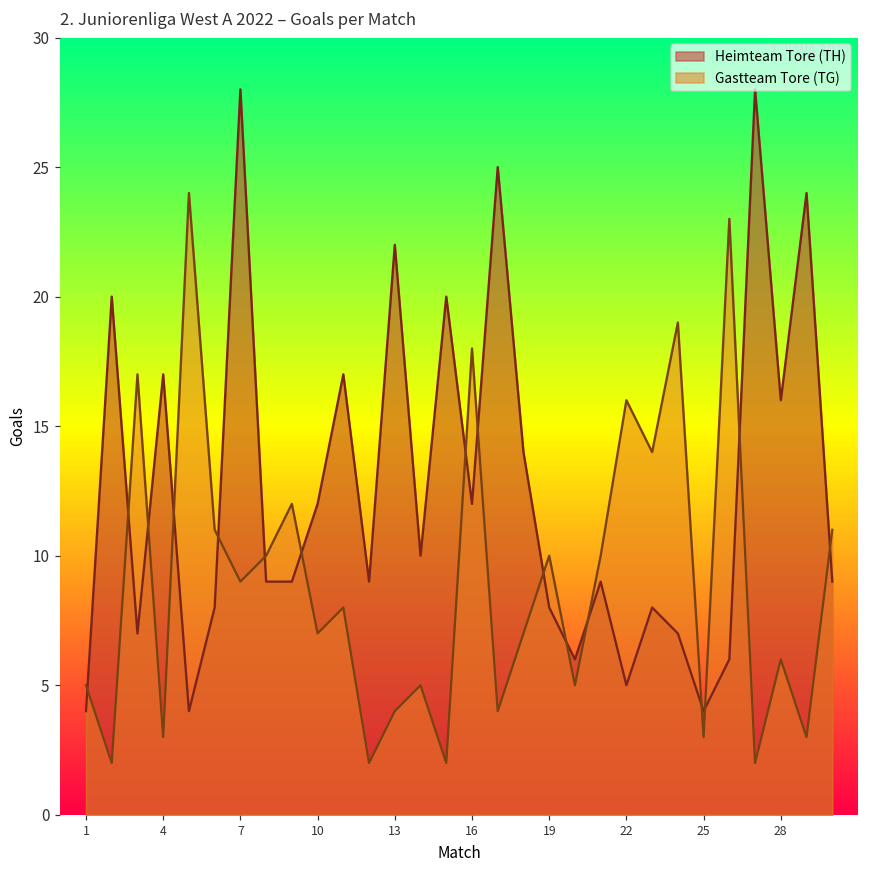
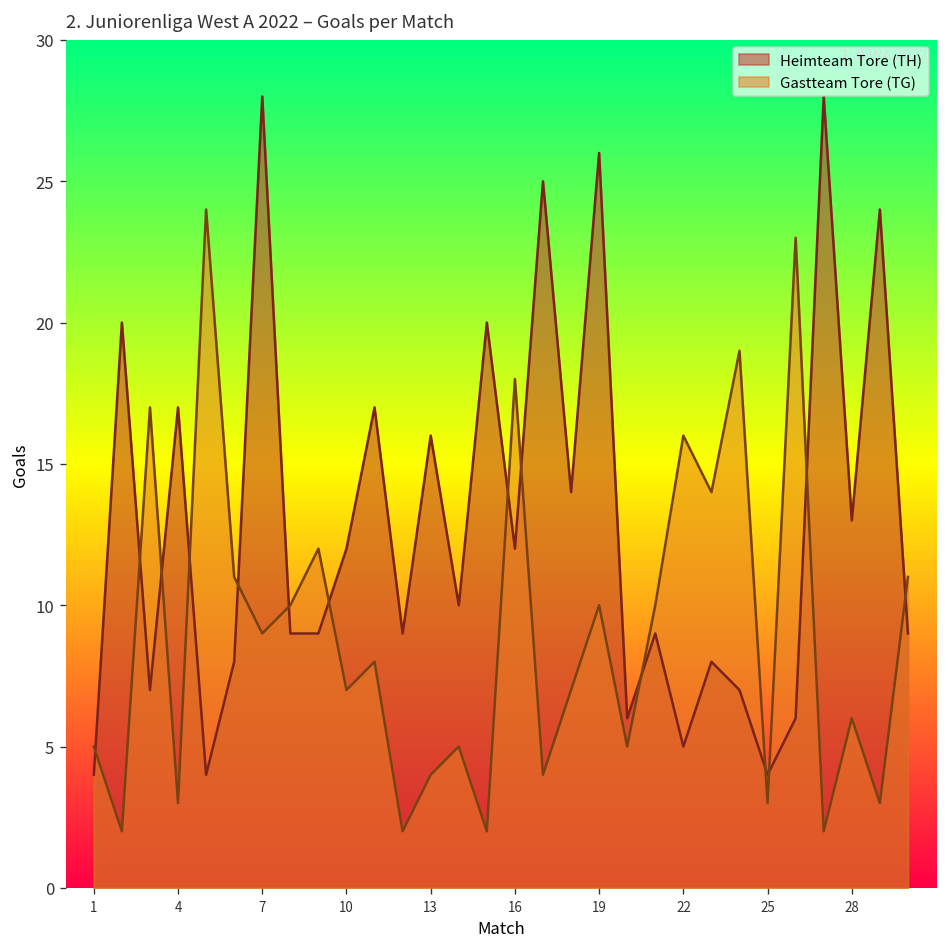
  {
    "Heimteam Tore (TH)": {
      "1": 4,
      "4": 17,
      "7": 28,
      "10": 12,
-     "13": 22,
+     "13": 16,
      "16": 12,
-     "19": 8,
+     "19": 26,
      "22": 5,
      "25": 4,
-     "28": 16
+     "28": 13
    },
    "Gastteam Tore (TG)": {
      "1": 5,
      "4": 3,
      "7": 9,
      "10": 7,
      "13": 4,
      "16": 18,
      "19": 10,
      "22": 16,
      "25": 3,
      "28": 6
    }
  }
